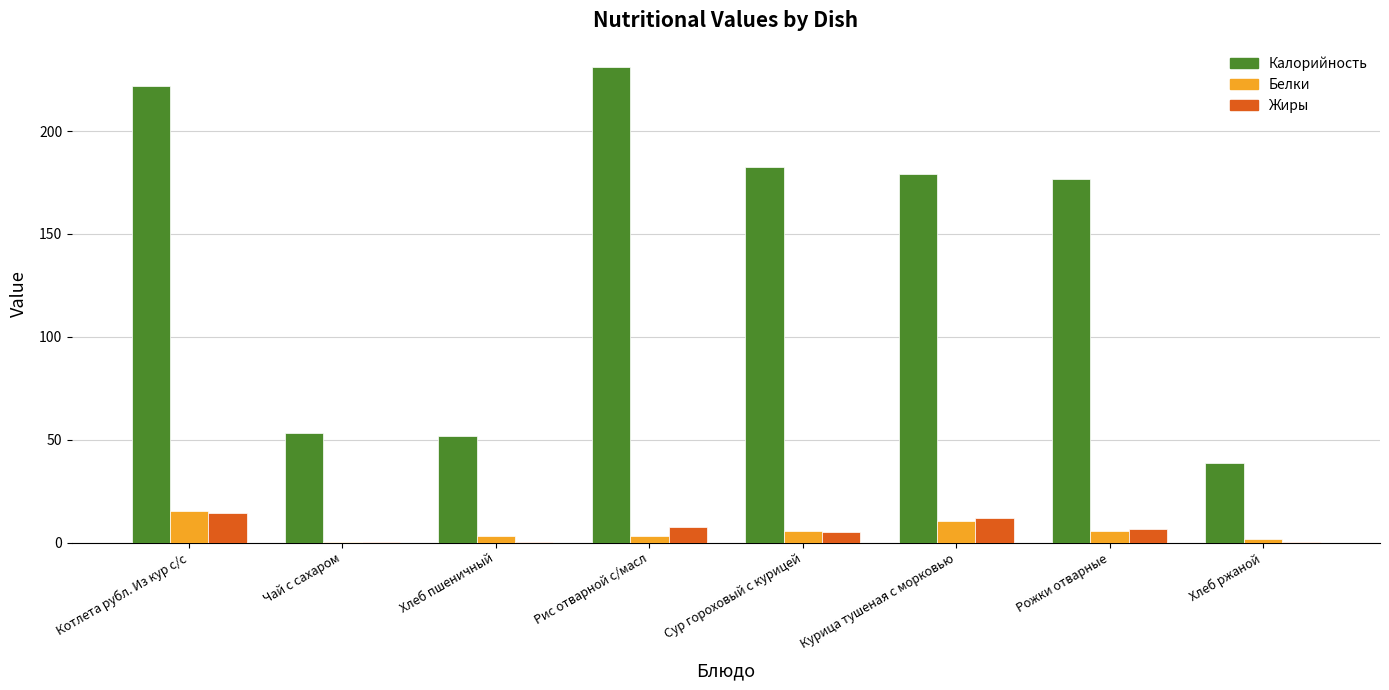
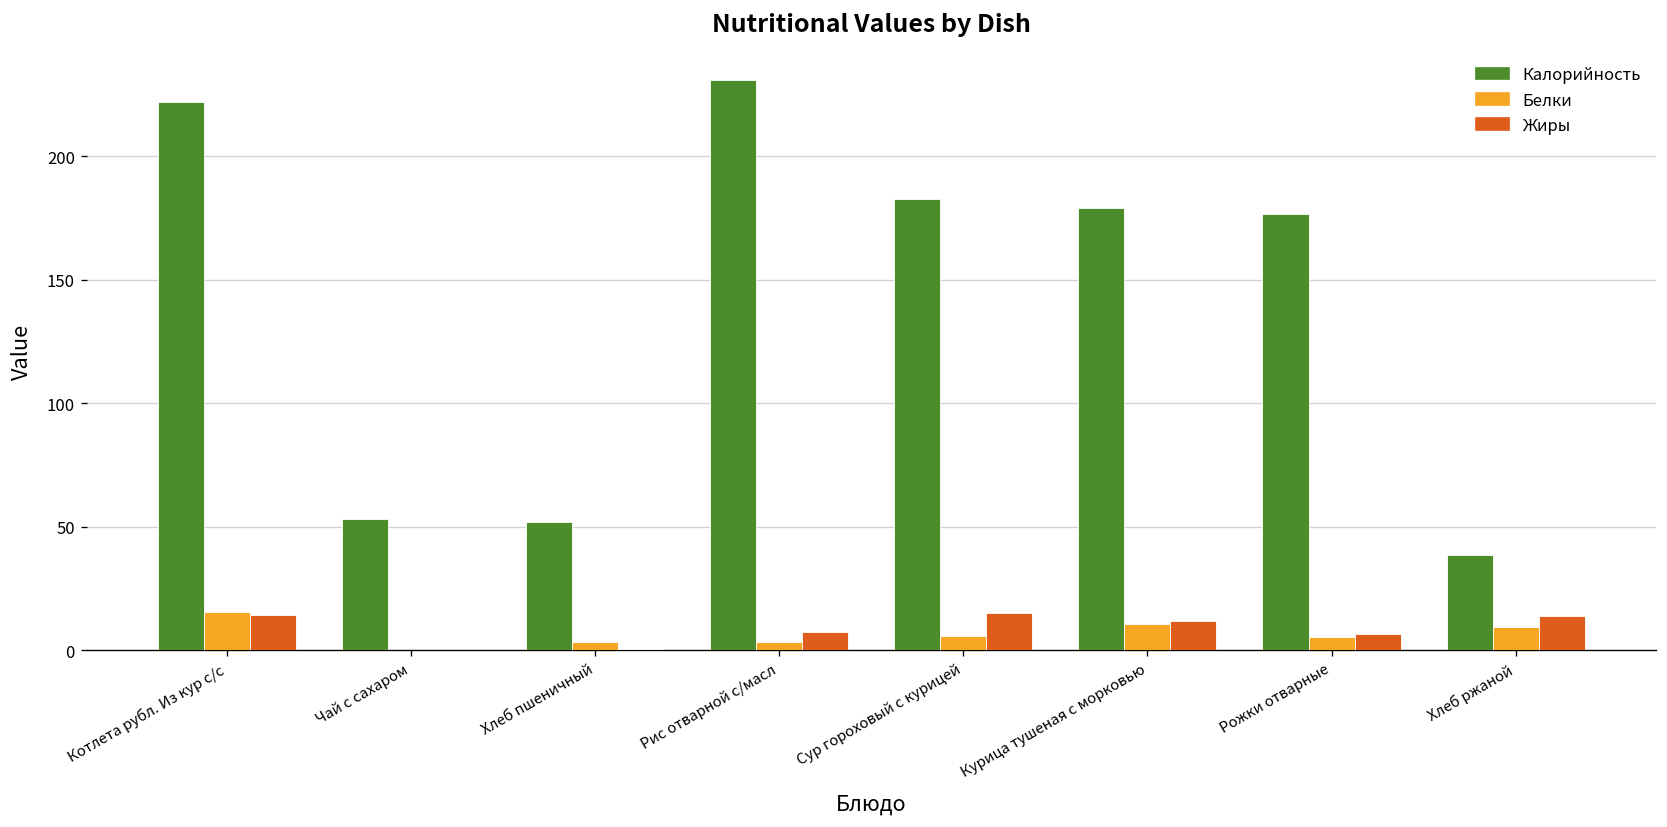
  {
    "Калорийность": {
      "Котлета рубл. Из кур с/с": 222,
      "Чай с сахаром": 53,
      "Хлеб пшеничный": 52,
      "Рис отварной с/масл": 231,
      "Сур гороховый с курицей": 183,
      "Курица тушеная с морковью": 179,
      "Рожки отварные": 177,
      "Хлеб ржаной": 39
    },
    "Белки": {
      "Котлета рубл. Из кур с/с": 15,
      "Хлеб пшеничный": 3,
      "Рис отварной с/масл": 3,
      "Сур гороховый с курицей": 5,
      "Курица тушеная с морковью": 11,
      "Рожки отварные": 5,
-     "Хлеб ржаной": 2
+     "Хлеб ржаной": 9
    },
    "Жиры": {
      "Котлета рубл. Из кур с/с": 14,
      "Рис отварной с/масл": 7,
-     "Сур гороховый с курицей": 5,
+     "Сур гороховый с курицей": 15,
      "Курица тушеная с морковью": 12,
      "Рожки отварные": 6,
-     "Хлеб ржаной": 0
+     "Хлеб ржаной": 14
    }
  }
